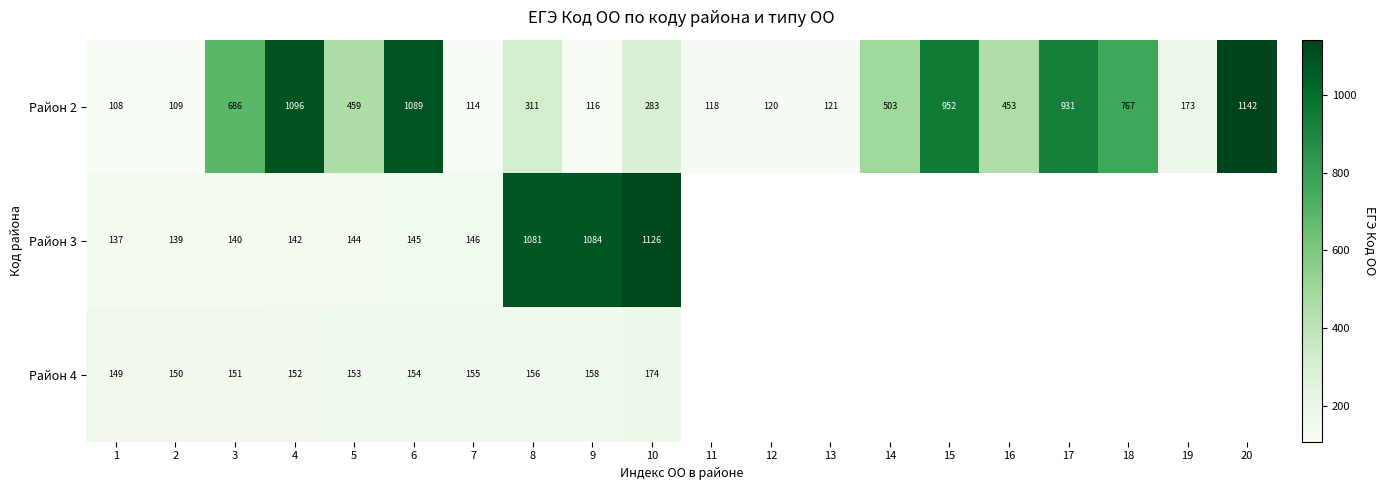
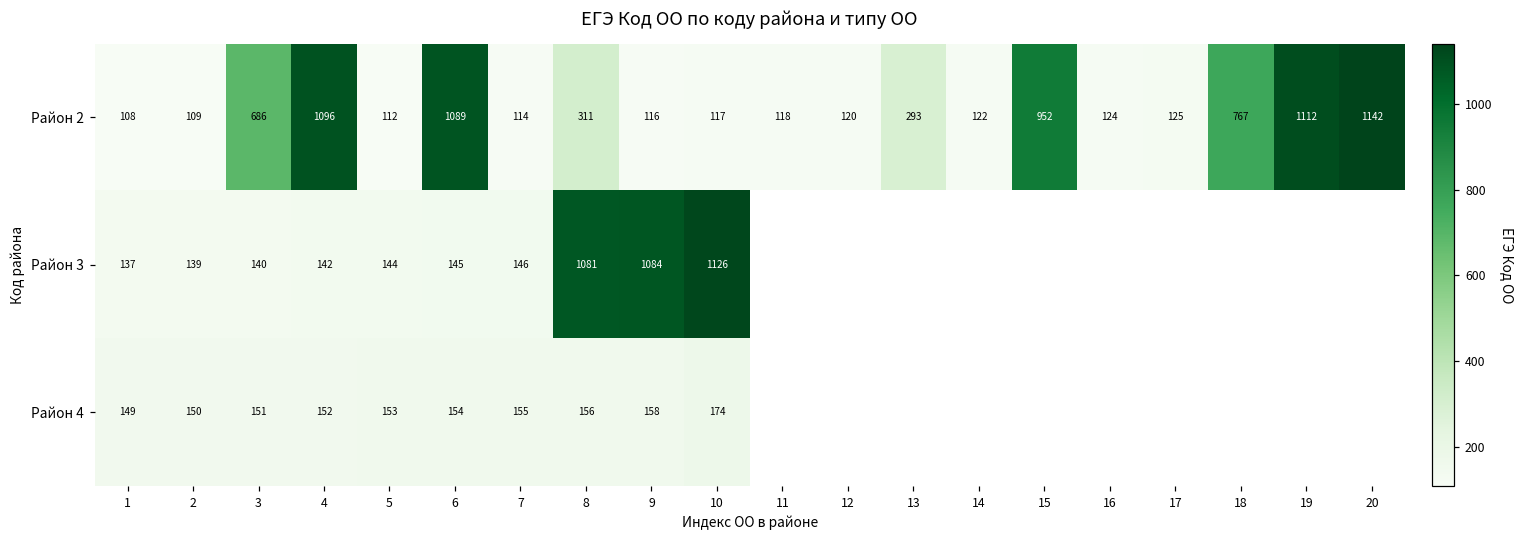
  {
    "Район 2": {
      "1": 108,
      "2": 109,
      "3": 686,
      "4": 1096,
-     "5": 459,
+     "5": 112,
      "6": 1089,
      "7": 114,
      "8": 311,
      "9": 116,
-     "10": 283,
+     "10": 117,
      "11": 118,
      "12": 120,
-     "13": 121,
-     "14": 503,
+     "13": 293,
+     "14": 122,
      "15": 952,
-     "16": 453,
-     "17": 931,
+     "16": 124,
+     "17": 125,
      "18": 767,
-     "19": 173,
+     "19": 1112,
      "20": 1142
    },
    "Район 3": {
      "1": 137,
      "2": 139,
      "3": 140,
      "4": 142,
      "5": 144,
      "6": 145,
      "7": 146,
      "8": 1081,
      "9": 1084,
      "10": 1126
    },
    "Район 4": {
      "1": 149,
      "2": 150,
      "3": 151,
      "4": 152,
      "5": 153,
      "6": 154,
      "7": 155,
      "8": 156,
      "9": 158,
      "10": 174
    }
  }
